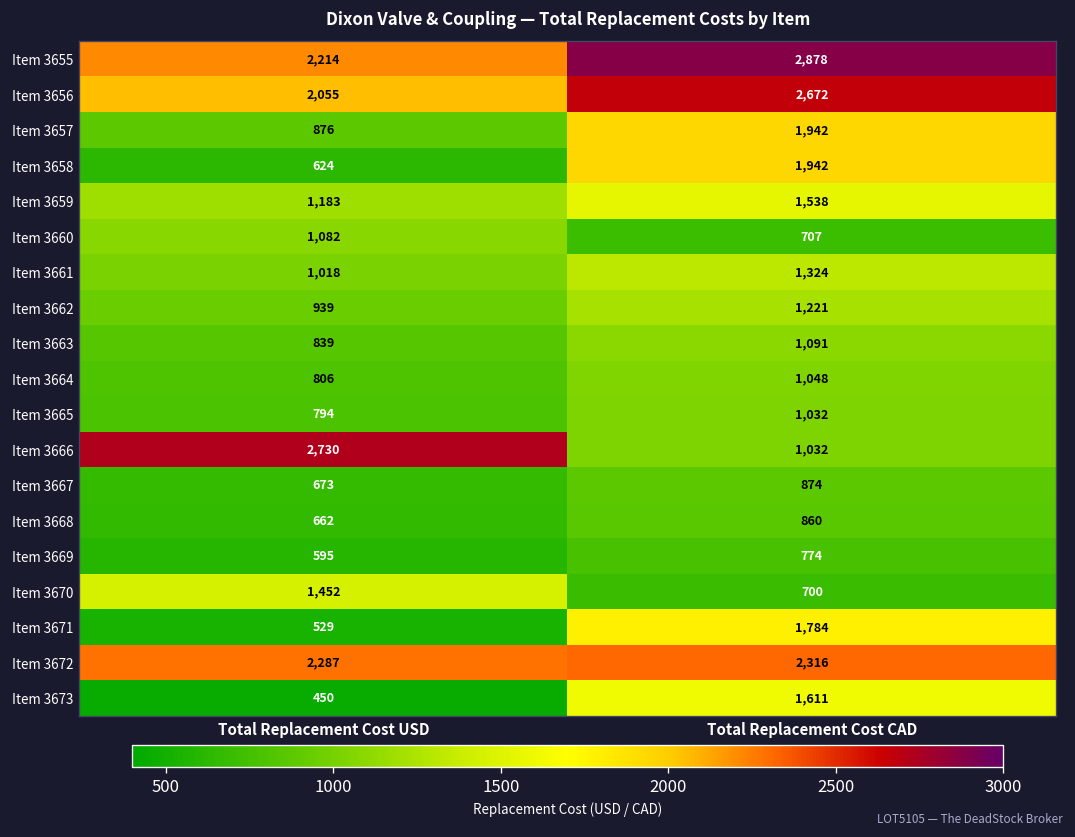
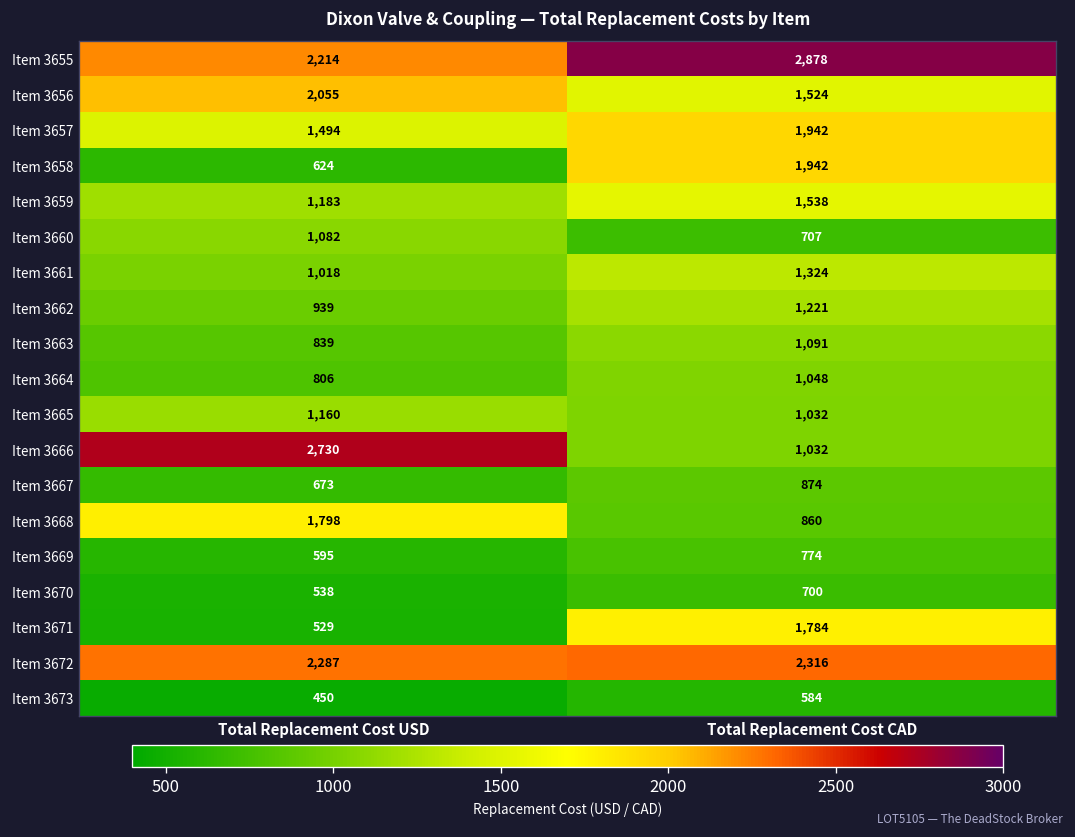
  {
    "Item 3655": {
      "Total Replacement Cost USD": "2,214",
      "Total Replacement Cost CAD": "2,878"
    },
    "Item 3656": {
      "Total Replacement Cost USD": "2,055",
-     "Total Replacement Cost CAD": "2,672"
+     "Total Replacement Cost CAD": "1,524"
    },
    "Item 3657": {
-     "Total Replacement Cost USD": "876",
+     "Total Replacement Cost USD": "1,494",
      "Total Replacement Cost CAD": "1,942"
    },
    "Item 3658": {
      "Total Replacement Cost USD": "624",
      "Total Replacement Cost CAD": "1,942"
    },
    "Item 3659": {
      "Total Replacement Cost USD": "1,183",
      "Total Replacement Cost CAD": "1,538"
    },
    "Item 3660": {
      "Total Replacement Cost USD": "1,082",
      "Total Replacement Cost CAD": "707"
    },
    "Item 3661": {
      "Total Replacement Cost USD": "1,018",
      "Total Replacement Cost CAD": "1,324"
    },
    "Item 3662": {
      "Total Replacement Cost USD": "939",
      "Total Replacement Cost CAD": "1,221"
    },
    "Item 3663": {
      "Total Replacement Cost USD": "839",
      "Total Replacement Cost CAD": "1,091"
    },
    "Item 3664": {
      "Total Replacement Cost USD": "806",
      "Total Replacement Cost CAD": "1,048"
    },
    "Item 3665": {
-     "Total Replacement Cost USD": "794",
+     "Total Replacement Cost USD": "1,160",
      "Total Replacement Cost CAD": "1,032"
    },
    "Item 3666": {
      "Total Replacement Cost USD": "2,730",
      "Total Replacement Cost CAD": "1,032"
    },
    "Item 3667": {
      "Total Replacement Cost USD": "673",
      "Total Replacement Cost CAD": "874"
    },
    "Item 3668": {
-     "Total Replacement Cost USD": "662",
+     "Total Replacement Cost USD": "1,798",
      "Total Replacement Cost CAD": "860"
    },
    "Item 3669": {
      "Total Replacement Cost USD": "595",
      "Total Replacement Cost CAD": "774"
    },
    "Item 3670": {
-     "Total Replacement Cost USD": "1,452",
+     "Total Replacement Cost USD": "538",
      "Total Replacement Cost CAD": "700"
    },
    "Item 3671": {
      "Total Replacement Cost USD": "529",
      "Total Replacement Cost CAD": "1,784"
    },
    "Item 3672": {
      "Total Replacement Cost USD": "2,287",
      "Total Replacement Cost CAD": "2,316"
    },
    "Item 3673": {
      "Total Replacement Cost USD": "450",
-     "Total Replacement Cost CAD": "1,611"
+     "Total Replacement Cost CAD": "584"
    }
  }
